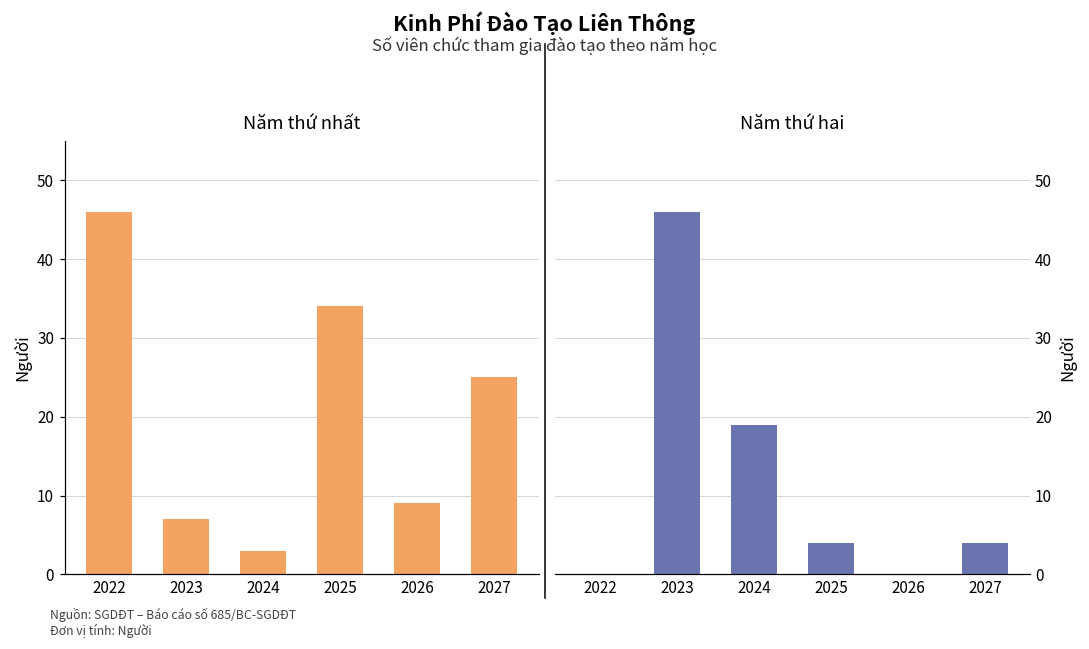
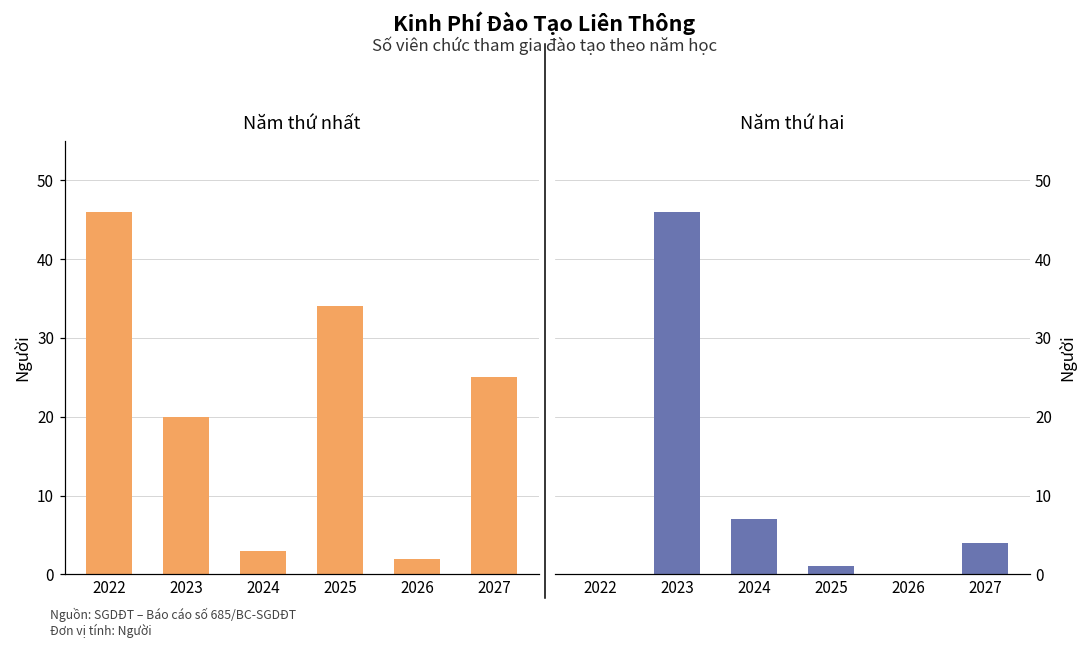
  {
    "Năm thứ nhất": {
      "2022": 46,
-     "2023": 7,
+     "2023": 20,
      "2024": 3,
      "2025": 34,
-     "2026": 9,
+     "2026": 2,
      "2027": 25
    },
    "Năm thứ hai": {
      "2022": 0,
      "2023": 46,
-     "2024": 19,
-     "2025": 4,
+     "2024": 7,
+     "2025": 1,
      "2026": 0,
      "2027": 4
    }
  }
